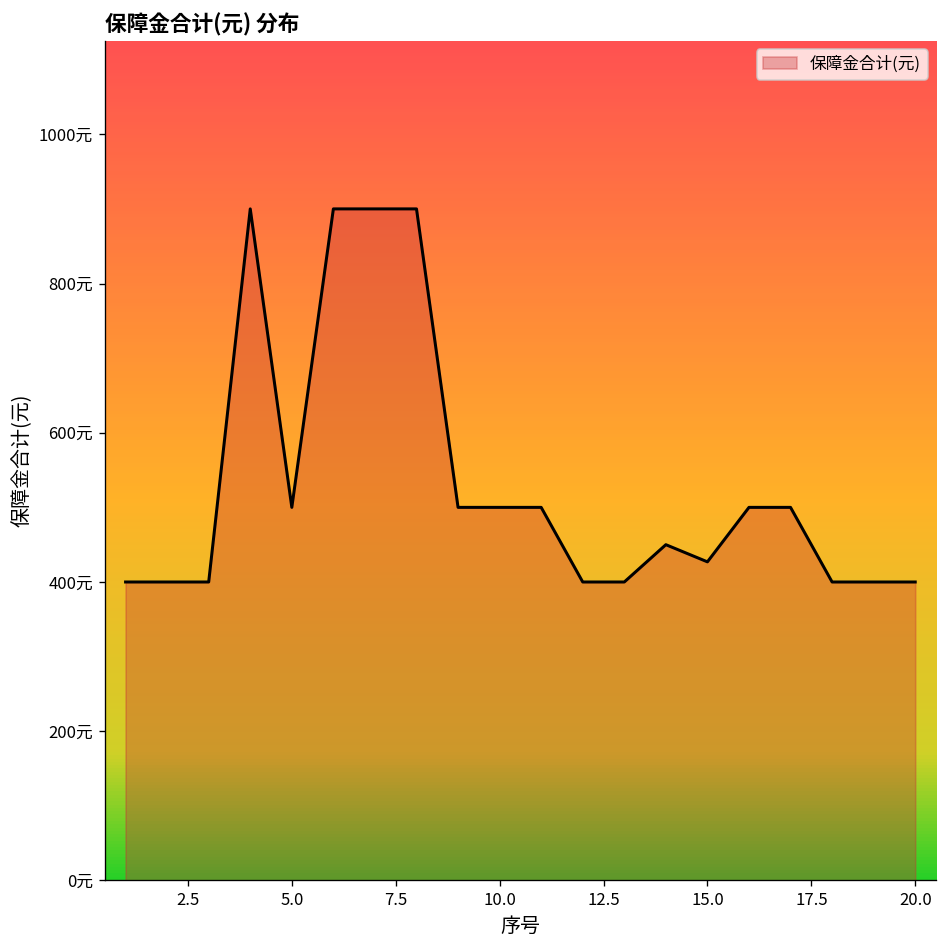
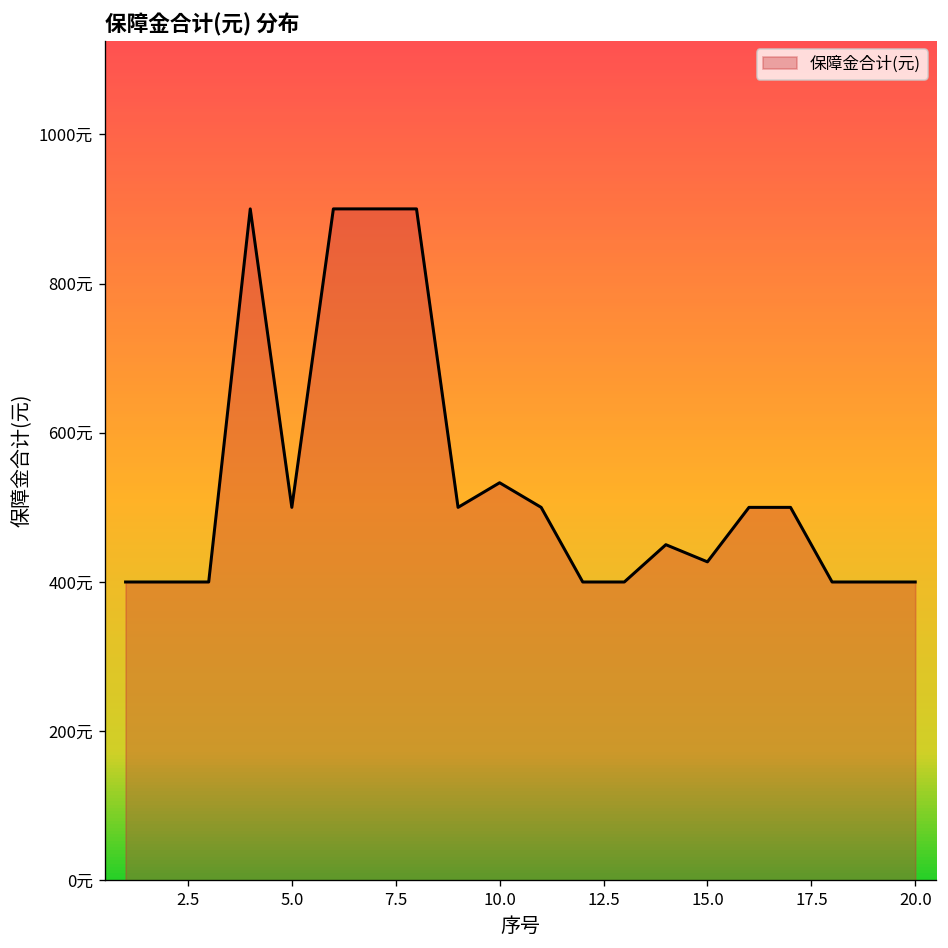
  {
    "5.0": "500元",
-   "10.0": "500元",
+   "10.0": "530元",
    "15.0": "430元",
    "20.0": "400元"
  }
